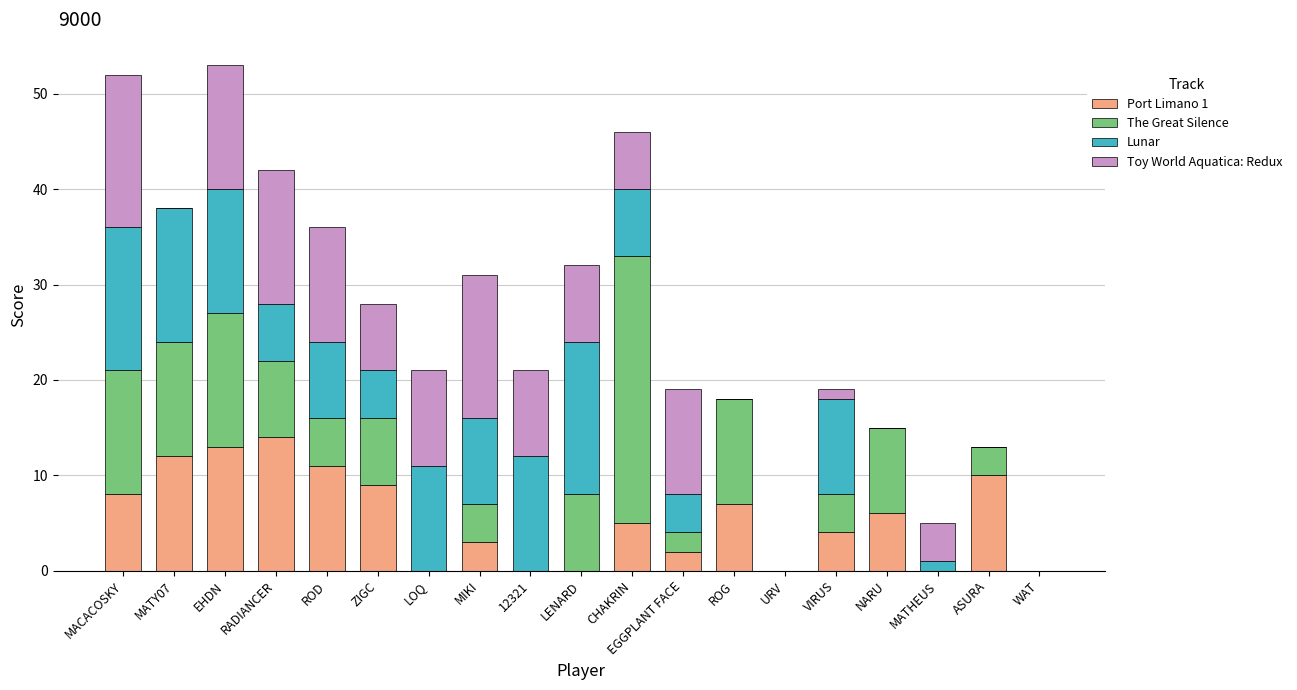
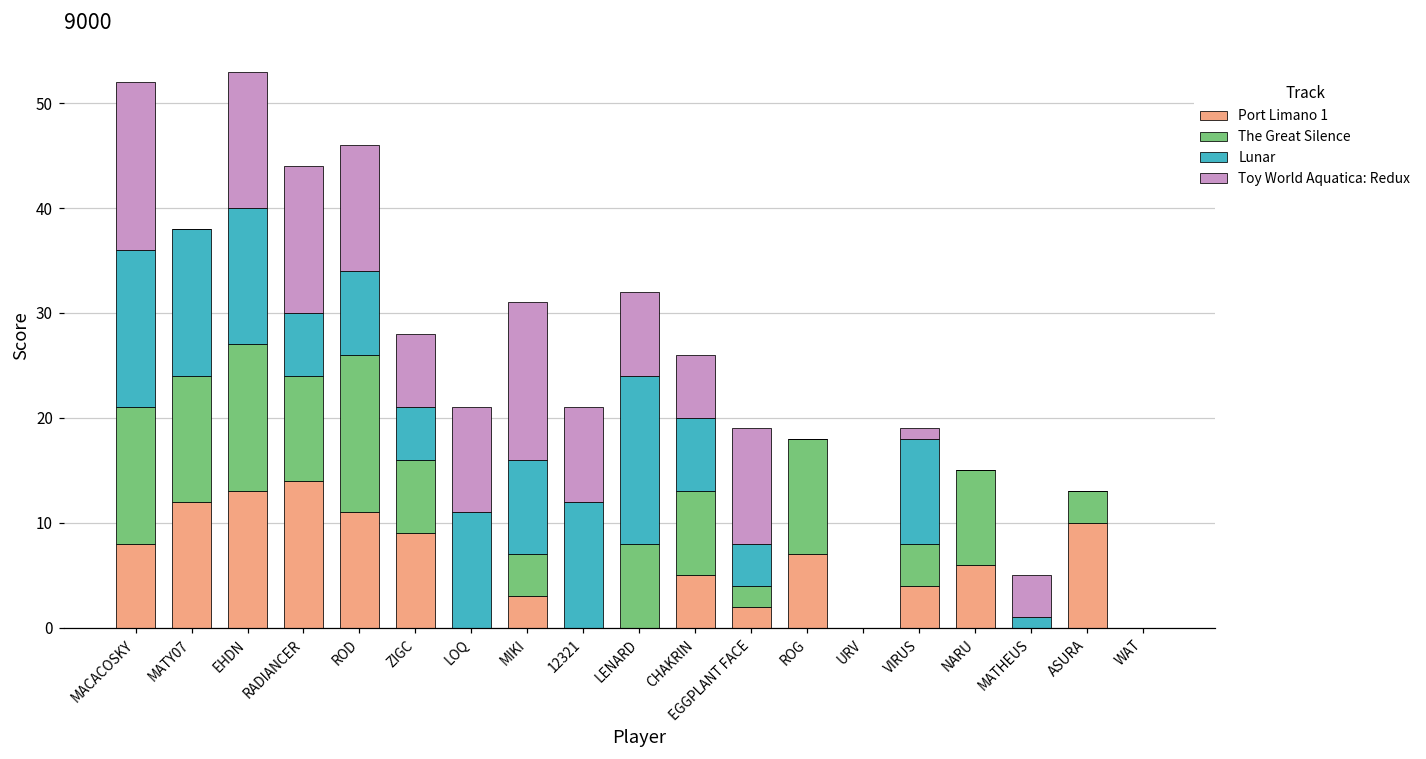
  {
    "Port Limano 1": {
      "MACACOSKY": 8,
      "MATY07": 12,
      "EHDN": 13,
      "RADIANCER": 14,
      "ROD": 11,
      "ZIGC": 9,
      "LOQ": 0,
      "MIKI": 3,
      "12321": 0,
      "LENARD": 0,
      "CHAKRIN": 5,
      "EGGPLANT FACE": 2,
      "ROG": 7,
      "URV": 0,
      "VIRUS": 4,
      "NARU": 6,
      "MATHEUS": 0,
      "ASURA": 10,
      "WAT": 0
    },
    "The Great Silence": {
      "MACACOSKY": 13,
      "MATY07": 12,
      "EHDN": 14,
-     "RADIANCER": 8,
-     "ROD": 5,
+     "RADIANCER": 10,
+     "ROD": 15,
      "ZIGC": 7,
      "LOQ": 0,
      "MIKI": 4,
      "12321": 0,
      "LENARD": 8,
-     "CHAKRIN": 28,
+     "CHAKRIN": 8,
      "EGGPLANT FACE": 2,
      "ROG": 11,
      "URV": 0,
      "VIRUS": 4,
      "NARU": 9,
      "MATHEUS": 0,
      "ASURA": 3,
      "WAT": 0
    },
    "Lunar": {
      "MACACOSKY": 15,
      "MATY07": 14,
      "EHDN": 13,
      "RADIANCER": 6,
      "ROD": 8,
      "ZIGC": 5,
      "LOQ": 11,
      "MIKI": 9,
      "12321": 12,
      "LENARD": 16,
      "CHAKRIN": 7,
      "EGGPLANT FACE": 4,
      "ROG": 0,
      "URV": 0,
      "VIRUS": 10,
      "NARU": 0,
      "MATHEUS": 1,
      "ASURA": 0,
      "WAT": 0
    },
    "Toy World Aquatica: Redux": {
      "MACACOSKY": 16,
      "MATY07": 0,
      "EHDN": 13,
      "RADIANCER": 14,
      "ROD": 12,
      "ZIGC": 7,
      "LOQ": 10,
      "MIKI": 15,
      "12321": 9,
      "LENARD": 8,
      "CHAKRIN": 6,
      "EGGPLANT FACE": 11,
      "ROG": 0,
      "URV": 0,
      "VIRUS": 1,
      "NARU": 0,
      "MATHEUS": 4,
      "ASURA": 0,
      "WAT": 0
    }
  }
